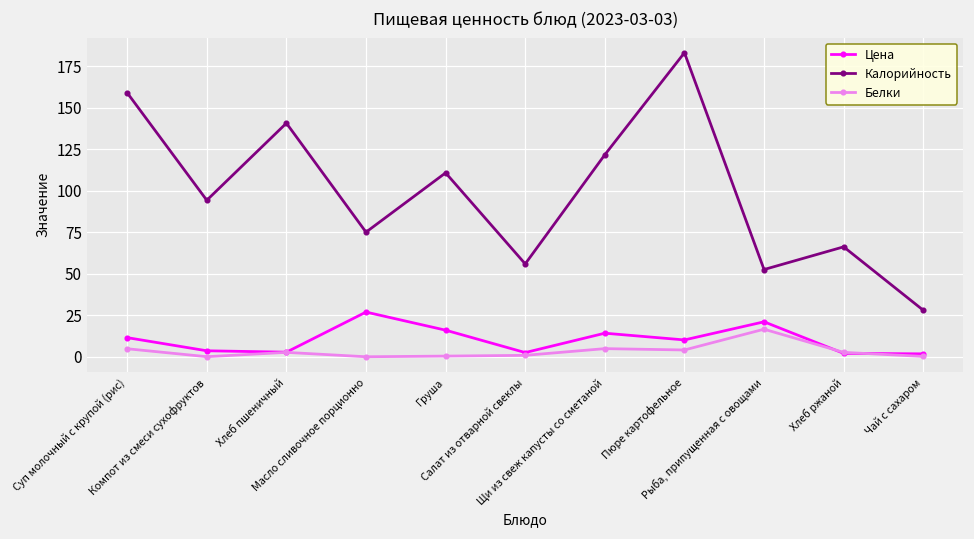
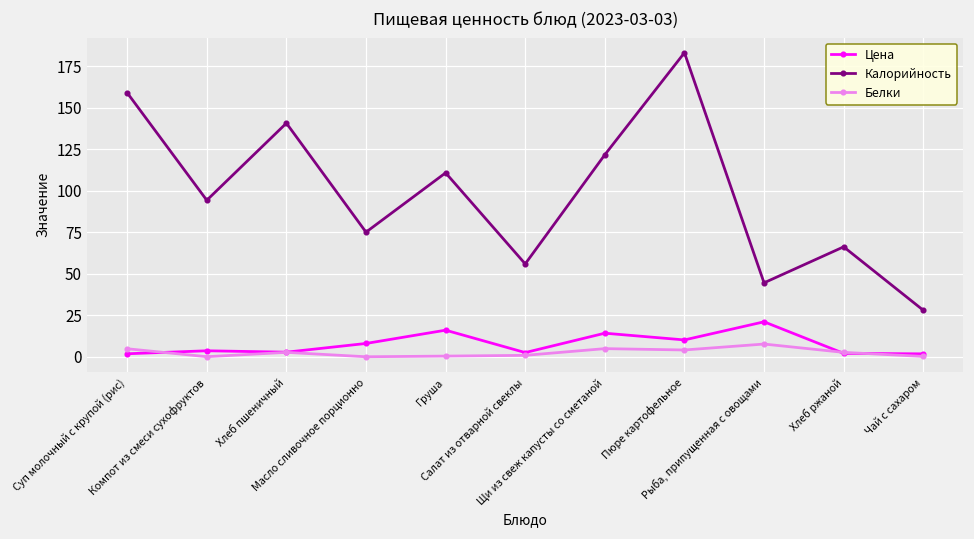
  {
    "Цена": {
-     "Суп молочный с крупой (рис)": 12,
+     "Суп молочный с крупой (рис)": 2,
      "Компот из смеси сухофруктов": 4,
-     "Масло сливочное порционно": 27,
+     "Масло сливочное порционно": 8,
      "Груша": 16,
      "Щи из свеж капусты со сметаной": 14,
      "Пюре картофельное": 10,
      "Рыба, припущенная с овощами": 21
    },
    "Калорийность": {
      "Суп молочный с крупой (рис)": 159,
      "Компот из смеси сухофруктов": 94,
      "Хлеб пшеничный": 141,
      "Масло сливочное порционно": 75,
      "Груша": 111,
      "Салат из отварной свеклы": 56,
      "Щи из свеж капусты со сметаной": 122,
      "Пюре картофельное": 183,
-     "Рыба, припущенная с овощами": 53,
+     "Рыба, припущенная с овощами": 45,
      "Хлеб ржаной": 66,
      "Чай с сахаром": 28
    },
    "Белки": {
      "Суп молочный с крупой (рис)": 5,
      "Компот из смеси сухофруктов": 0,
      "Масло сливочное порционно": 0,
      "Груша": 0,
      "Щи из свеж капусты со сметаной": 5,
      "Пюре картофельное": 4,
-     "Рыба, припущенная с овощами": 17
+     "Рыба, припущенная с овощами": 8
    }
  }
